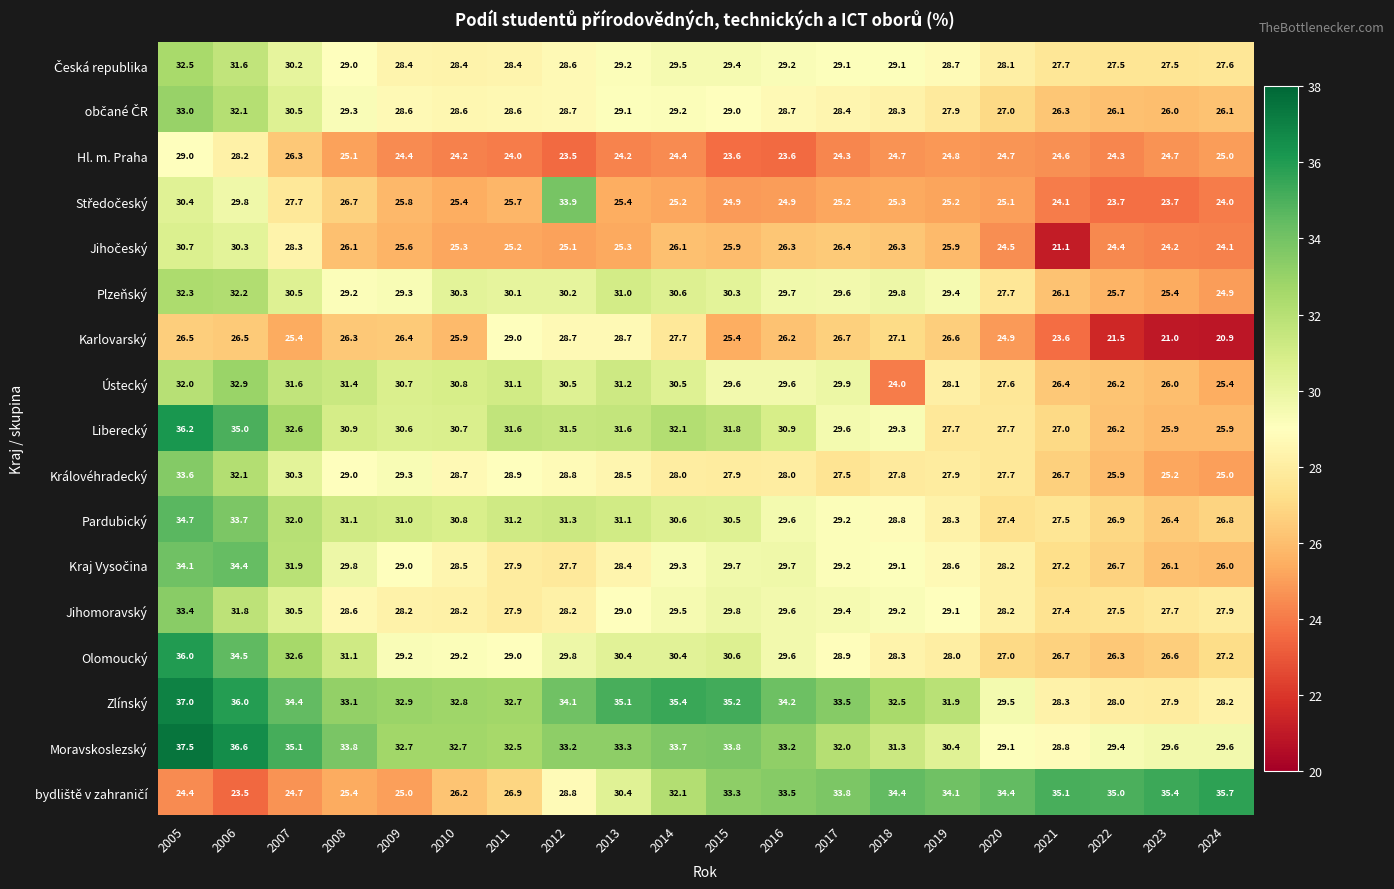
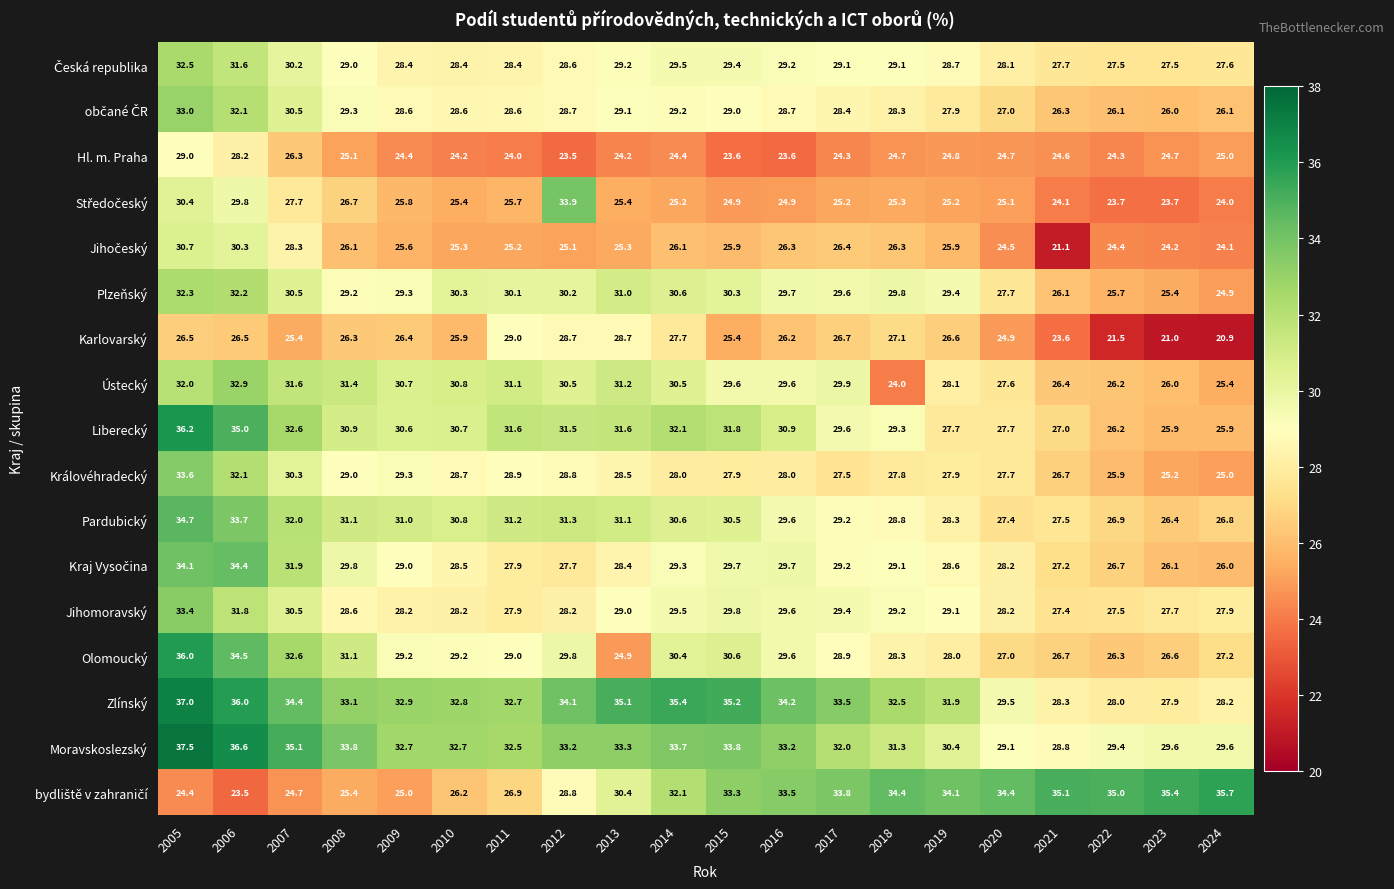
  {
    "Olomoucký": {
      "2005": 36.0,
      "2006": 34.5,
      "2007": 32.6,
      "2008": 31.1,
      "2009": 29.2,
      "2010": 29.2,
      "2011": 29.0,
      "2012": 29.8,
-     "2013": 30.4,
+     "2013": 24.9,
      "2014": 30.4,
      "2015": 30.6,
      "2016": 29.6,
      "2017": 28.9,
      "2018": 28.3,
      "2019": 28.0,
      "2020": 27.0,
      "2021": 26.7,
      "2022": 26.3,
      "2023": 26.6,
      "2024": 27.2
    }
  }
